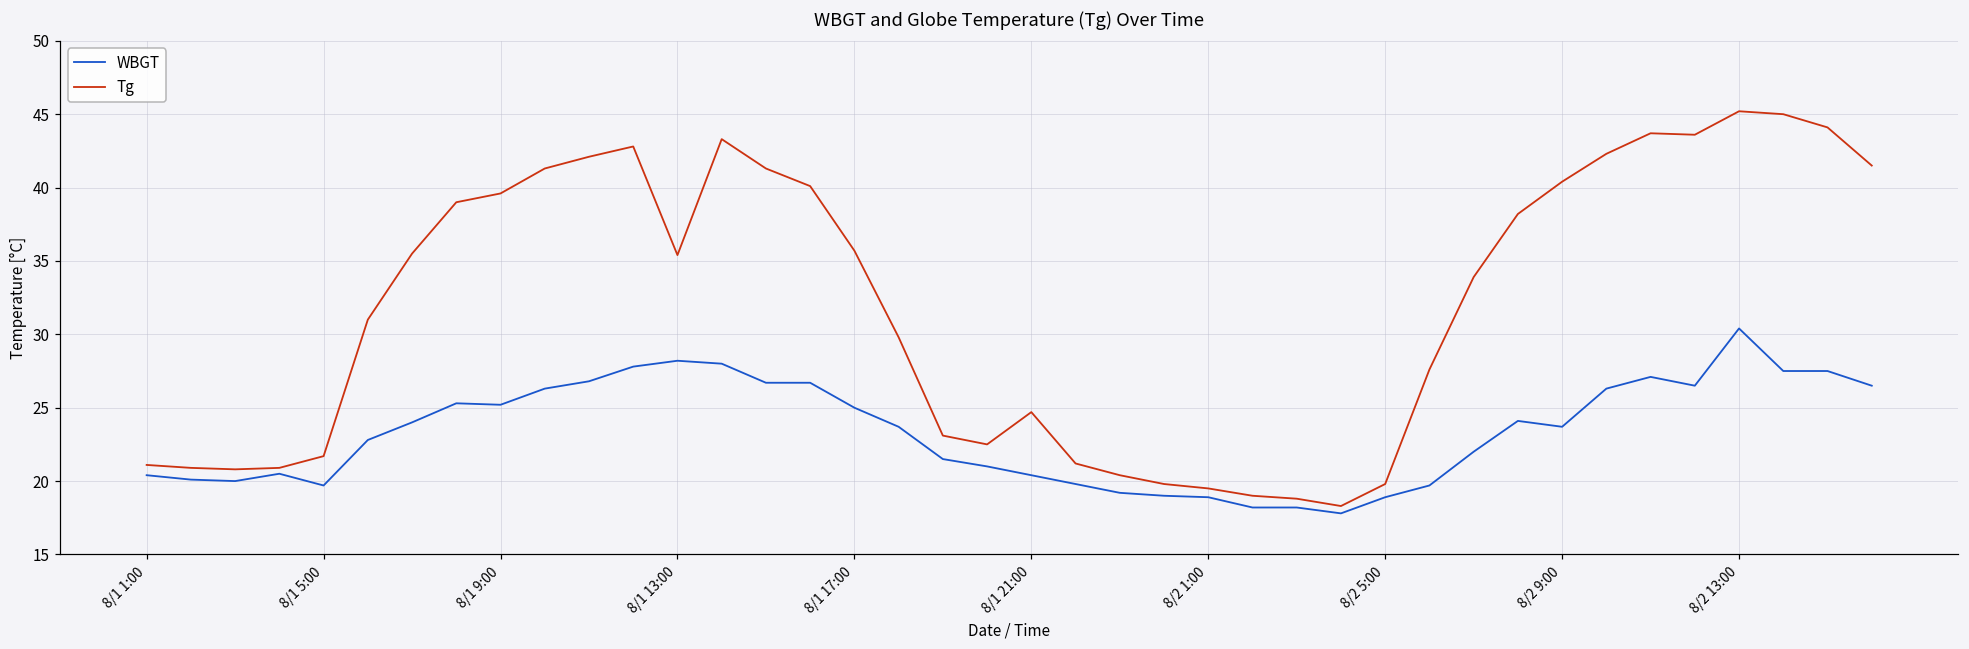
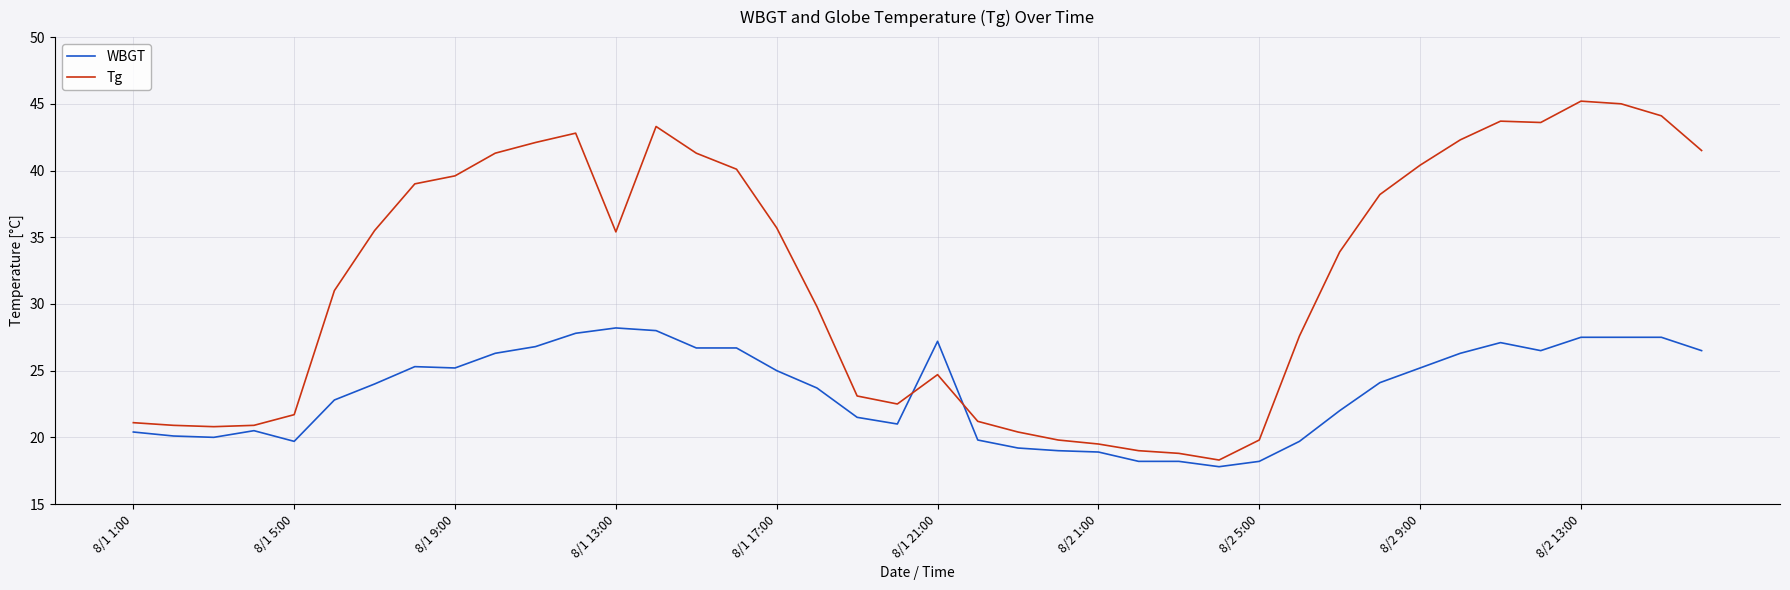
  {
    "WBGT": {
      "8/1 1:00": 20.4,
      "8/1 5:00": 19.7,
      "8/1 9:00": 25.2,
      "8/1 13:00": 28.2,
      "8/1 17:00": 25.0,
-     "8/1 21:00": 20.4,
+     "8/1 21:00": 27.2,
      "8/2 1:00": 18.9,
-     "8/2 5:00": 18.9,
-     "8/2 9:00": 23.7,
-     "8/2 13:00": 30.4
+     "8/2 5:00": 18.2,
+     "8/2 9:00": 25.2,
+     "8/2 13:00": 27.5
    },
    "Tg": {
      "8/1 1:00": 21.1,
      "8/1 5:00": 21.7,
      "8/1 9:00": 39.6,
      "8/1 13:00": 35.4,
      "8/1 17:00": 35.7,
      "8/1 21:00": 24.7,
      "8/2 1:00": 19.5,
      "8/2 5:00": 19.8,
      "8/2 9:00": 40.4,
      "8/2 13:00": 45.2
    }
  }
